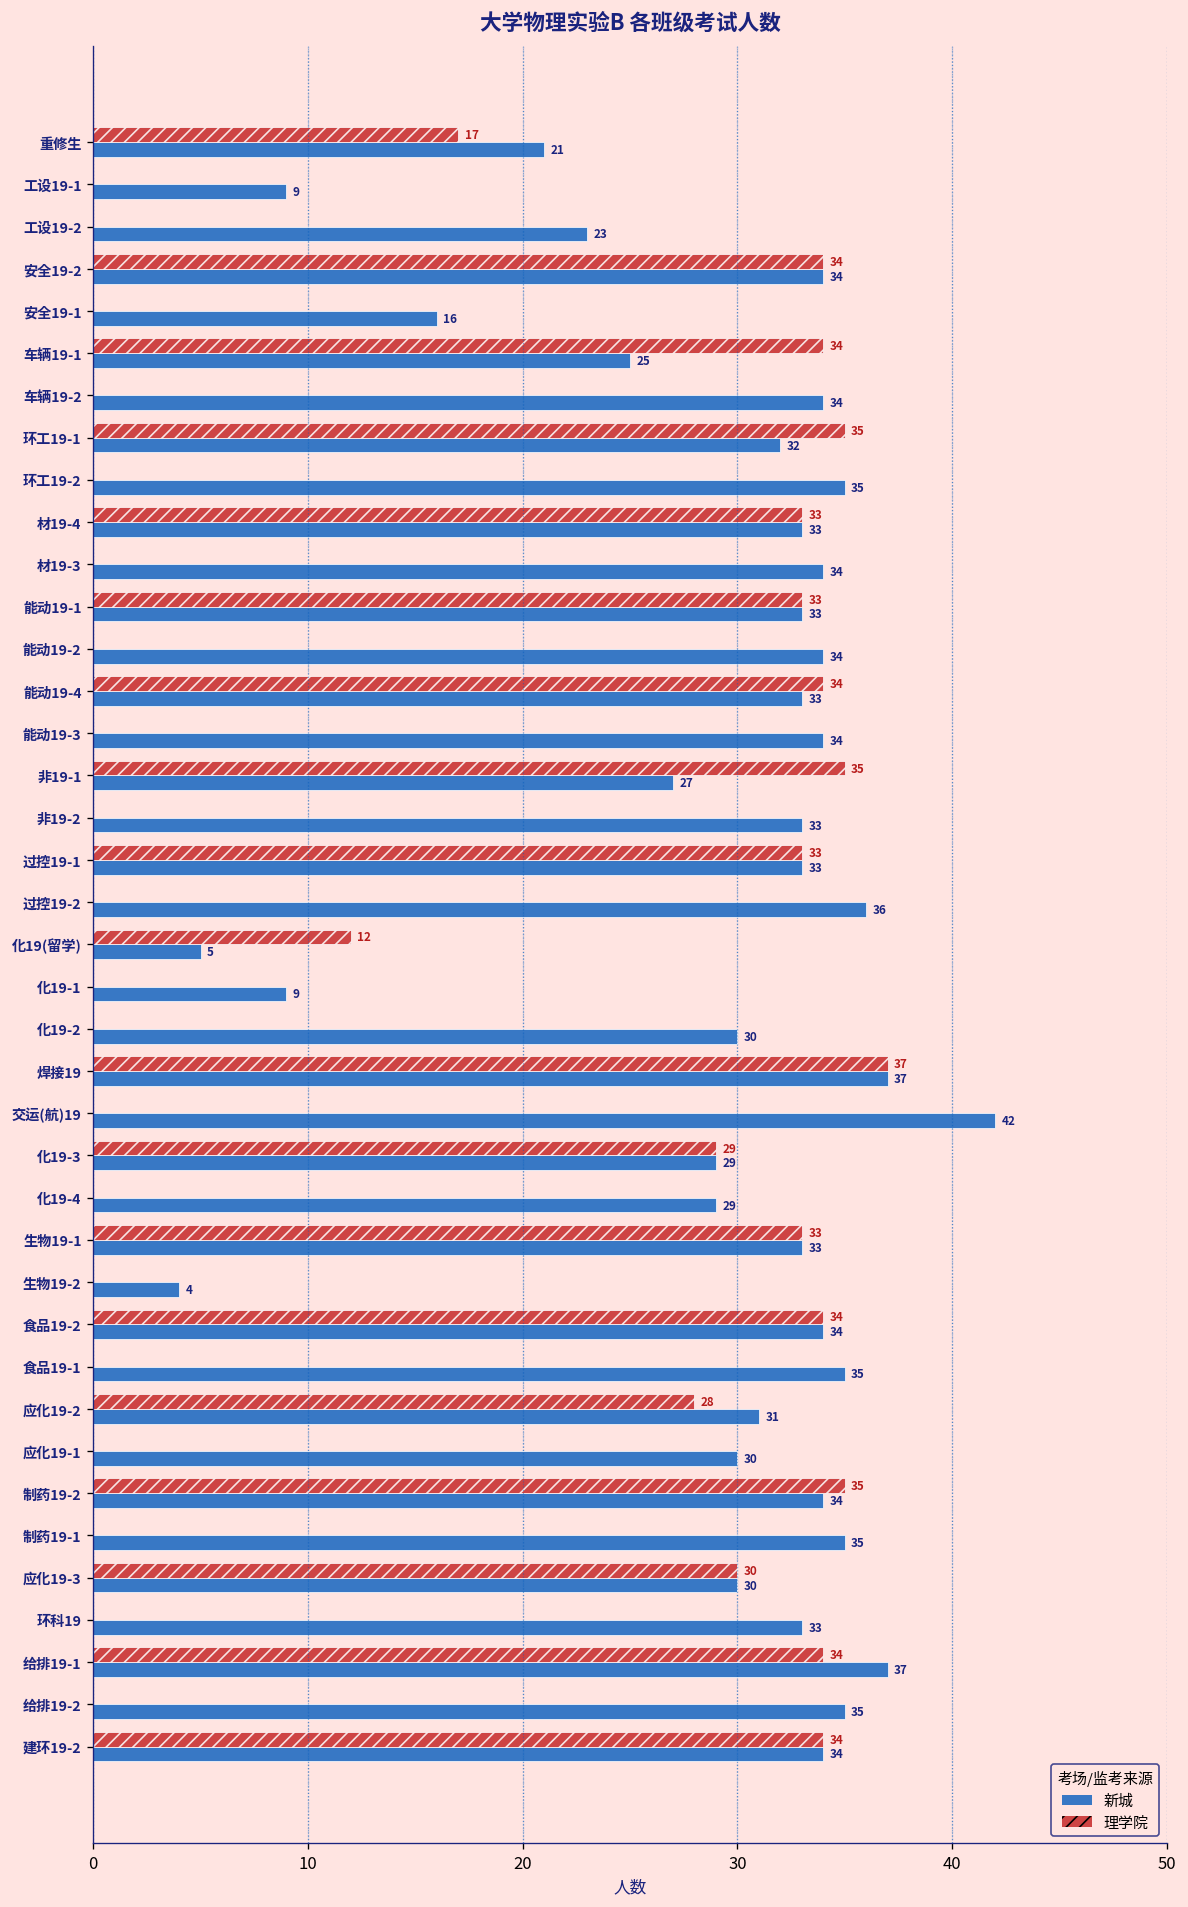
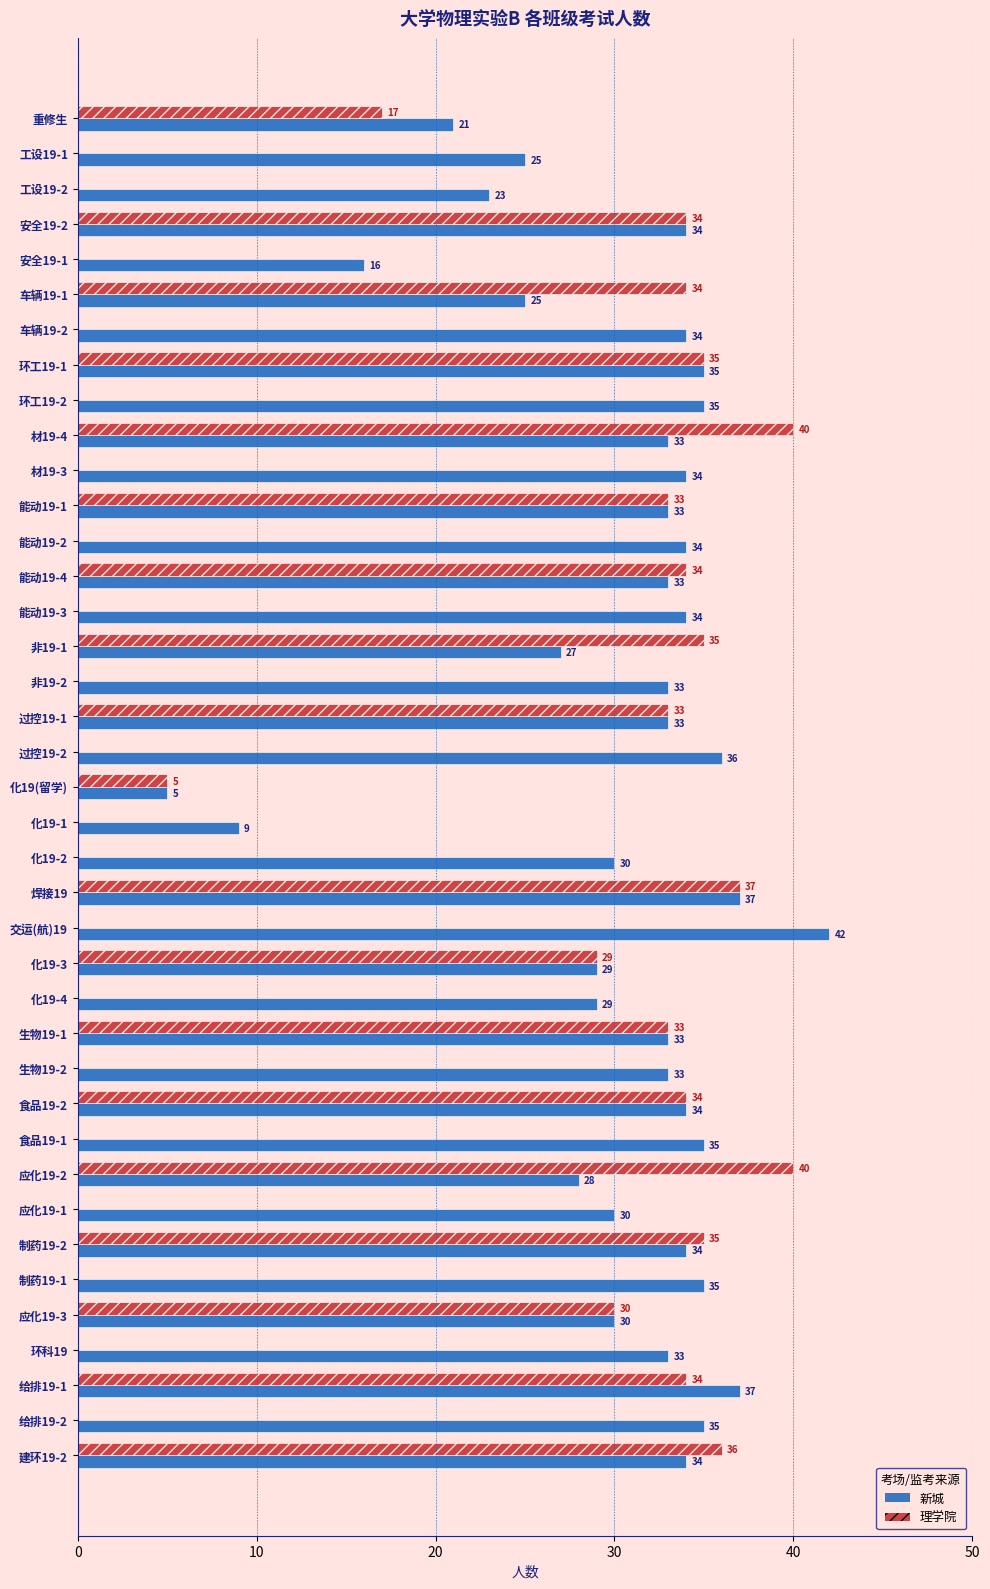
  {
    "新城": {
      "重修生": 21,
-     "工设19-1": 9,
+     "工设19-1": 25,
      "工设19-2": 23,
      "安全19-2": 34,
      "安全19-1": 16,
      "车辆19-1": 25,
      "车辆19-2": 34,
-     "环工19-1": 32,
+     "环工19-1": 35,
      "环工19-2": 35,
      "材19-4": 33,
      "材19-3": 34,
      "能动19-1": 33,
      "能动19-2": 34,
      "能动19-4": 33,
      "能动19-3": 34,
      "非19-1": 27,
      "非19-2": 33,
      "过控19-1": 33,
      "过控19-2": 36,
      "化19(留学)": 5,
      "化19-1": 9,
      "化19-2": 30,
      "焊接19": 37,
      "交运(航)19": 42,
      "化19-3": 29,
      "化19-4": 29,
      "生物19-1": 33,
-     "生物19-2": 4,
+     "生物19-2": 33,
      "食品19-2": 34,
      "食品19-1": 35,
-     "应化19-2": 31,
+     "应化19-2": 28,
      "应化19-1": 30,
      "制药19-2": 34,
      "制药19-1": 35,
      "应化19-3": 30,
      "环科19": 33,
      "给排19-1": 37,
      "给排19-2": 35,
      "建环19-2": 34
    },
    "理学院": {
      "重修生": 17,
      "安全19-2": 34,
      "车辆19-1": 34,
      "环工19-1": 35,
-     "材19-4": 33,
+     "材19-4": 40,
      "能动19-1": 33,
      "能动19-4": 34,
      "非19-1": 35,
      "过控19-1": 33,
-     "化19(留学)": 12,
+     "化19(留学)": 5,
      "焊接19": 37,
      "化19-3": 29,
      "生物19-1": 33,
      "食品19-2": 34,
-     "应化19-2": 28,
+     "应化19-2": 40,
      "制药19-2": 35,
      "应化19-3": 30,
      "给排19-1": 34,
-     "建环19-2": 34
+     "建环19-2": 36
    }
  }
